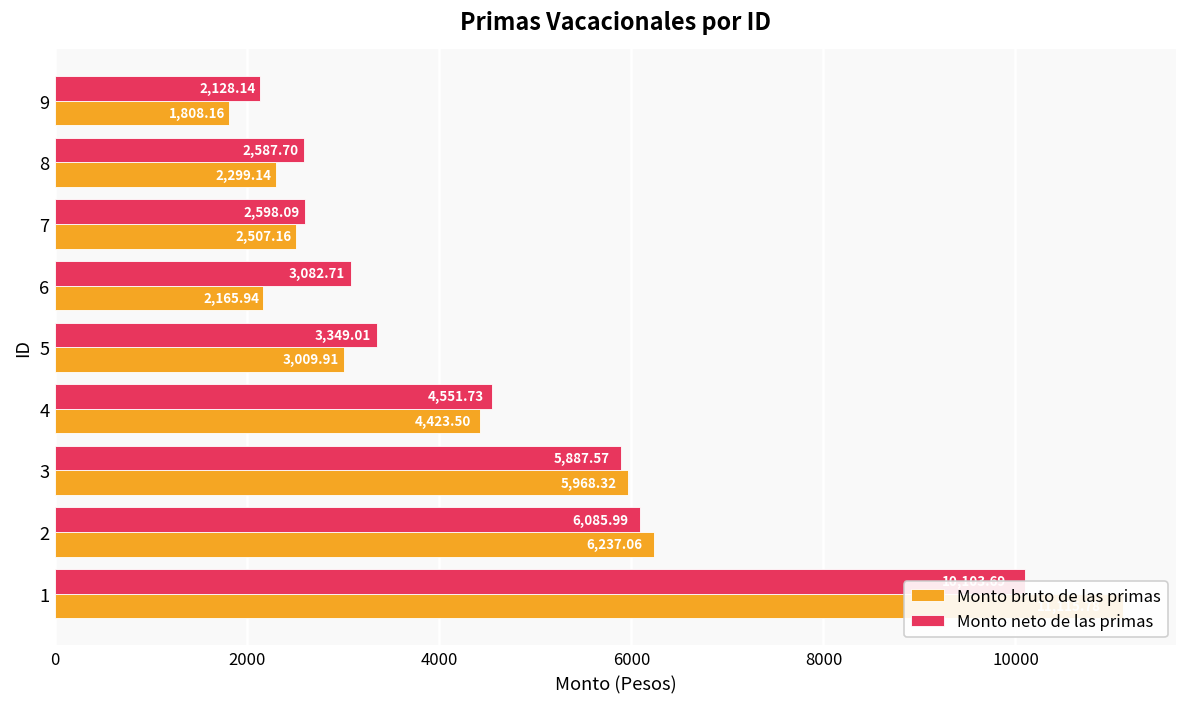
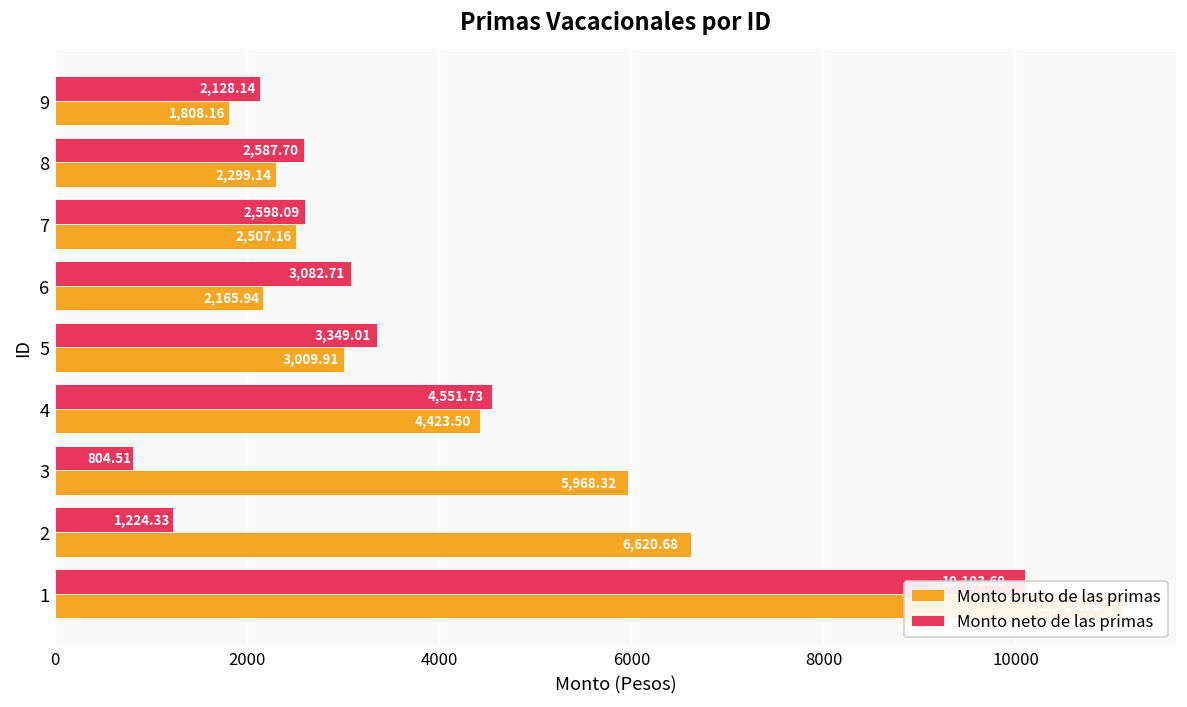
  {
    "Monto bruto de las primas": {
      "9": "1,808.16",
      "8": "2,299.14",
      "7": "2,507.16",
      "6": "2,165.94",
      "5": "3,009.91",
      "4": "4,423.50",
      "3": "5,968.32",
-     "2": "6,237.06"
+     "2": "6,620.68"
    },
    "Monto neto de las primas": {
      "9": "2,128.14",
      "8": "2,587.70",
      "7": "2,598.09",
      "6": "3,082.71",
      "5": "3,349.01",
      "4": "4,551.73",
-     "3": "5,887.57",
-     "2": "6,085.99"
+     "3": "804.51",
+     "2": "1,224.33"
    }
  }
